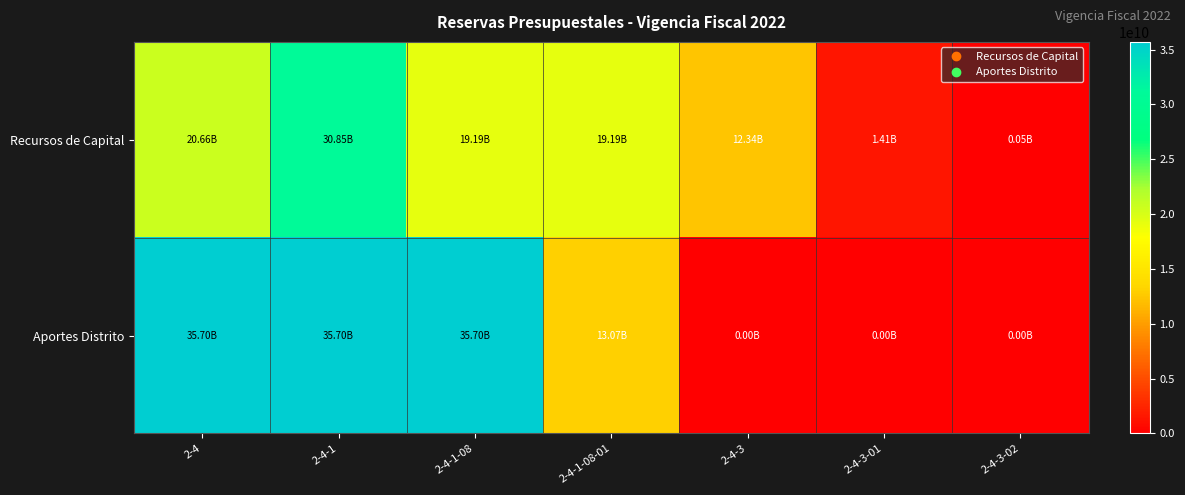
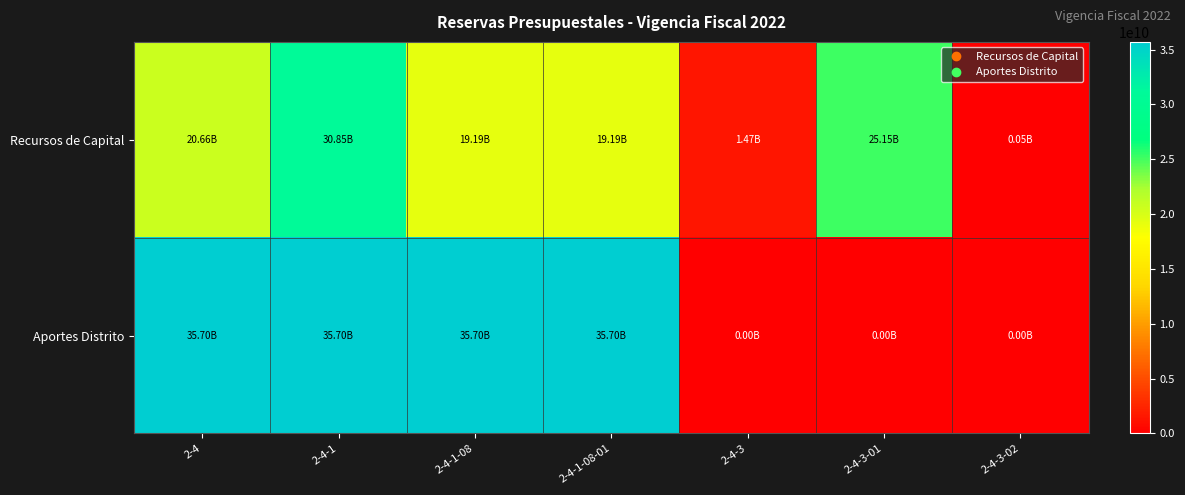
  {
    "Recursos de Capital": {
      "2-4": "20.66B",
      "2-4-1": "30.85B",
      "2-4-1-08": "19.19B",
      "2-4-1-08-01": "19.19B",
-     "2-4-3": "12.34B",
-     "2-4-3-01": "1.41B",
+     "2-4-3": "1.47B",
+     "2-4-3-01": "25.15B",
      "2-4-3-02": "0.05B"
    },
    "Aportes Distrito": {
      "2-4": "35.70B",
      "2-4-1": "35.70B",
      "2-4-1-08": "35.70B",
-     "2-4-1-08-01": "13.07B",
+     "2-4-1-08-01": "35.70B",
      "2-4-3": "0.00B",
      "2-4-3-01": "0.00B",
      "2-4-3-02": "0.00B"
    }
  }
